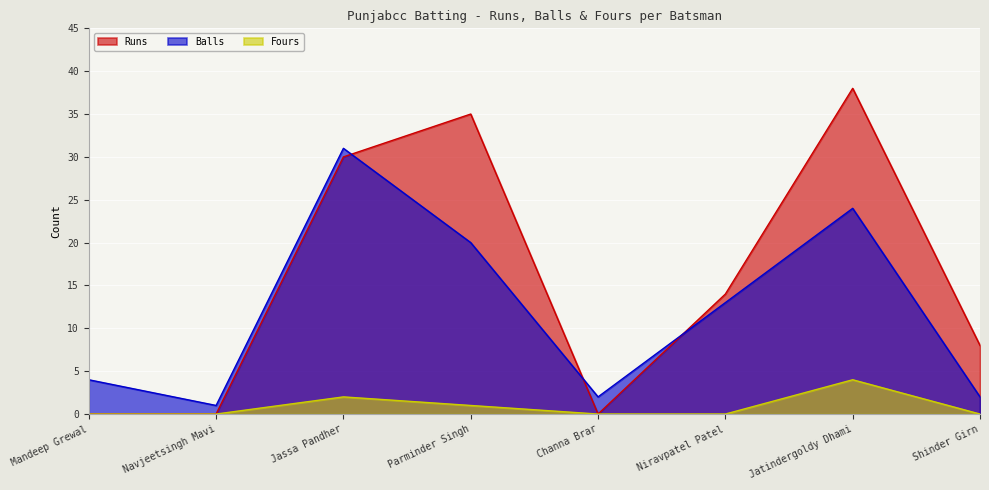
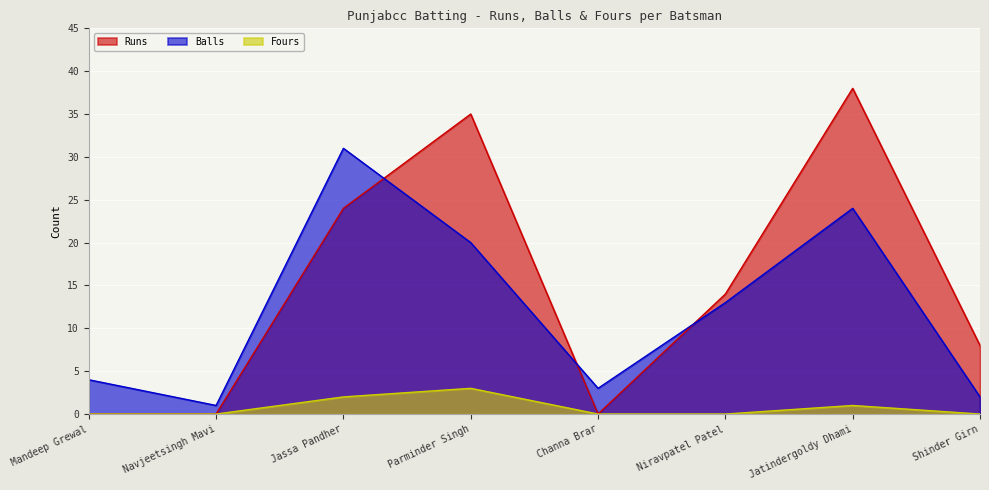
  {
    "Runs": {
-     "Jassa Pandher": 30,
+     "Jassa Pandher": 24,
      "Parminder Singh": 35,
      "Niravpatel Patel": 14,
      "Jatindergoldy Dhami": 38,
      "Shinder Girn": 8
    },
    "Balls": {
      "Mandeep Grewal": 4,
      "Navjeetsingh Mavi": 1,
      "Jassa Pandher": 31,
      "Parminder Singh": 20,
-     "Channa Brar": 2,
+     "Channa Brar": 3,
      "Niravpatel Patel": 13,
      "Jatindergoldy Dhami": 24,
      "Shinder Girn": 2
    },
    "Fours": {
      "Jassa Pandher": 2,
-     "Parminder Singh": 1,
+     "Parminder Singh": 3,
      "Niravpatel Patel": 0,
-     "Jatindergoldy Dhami": 4,
+     "Jatindergoldy Dhami": 1,
      "Shinder Girn": 0
    }
  }
